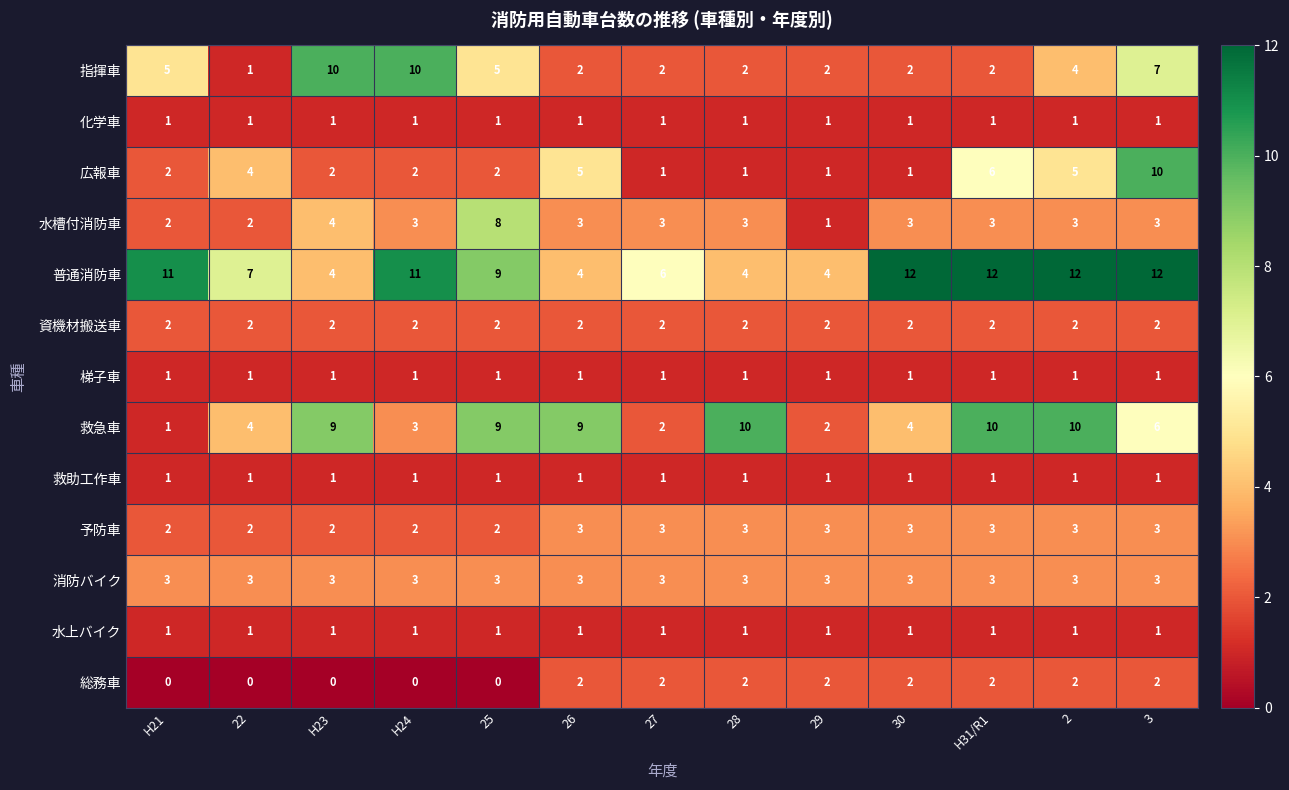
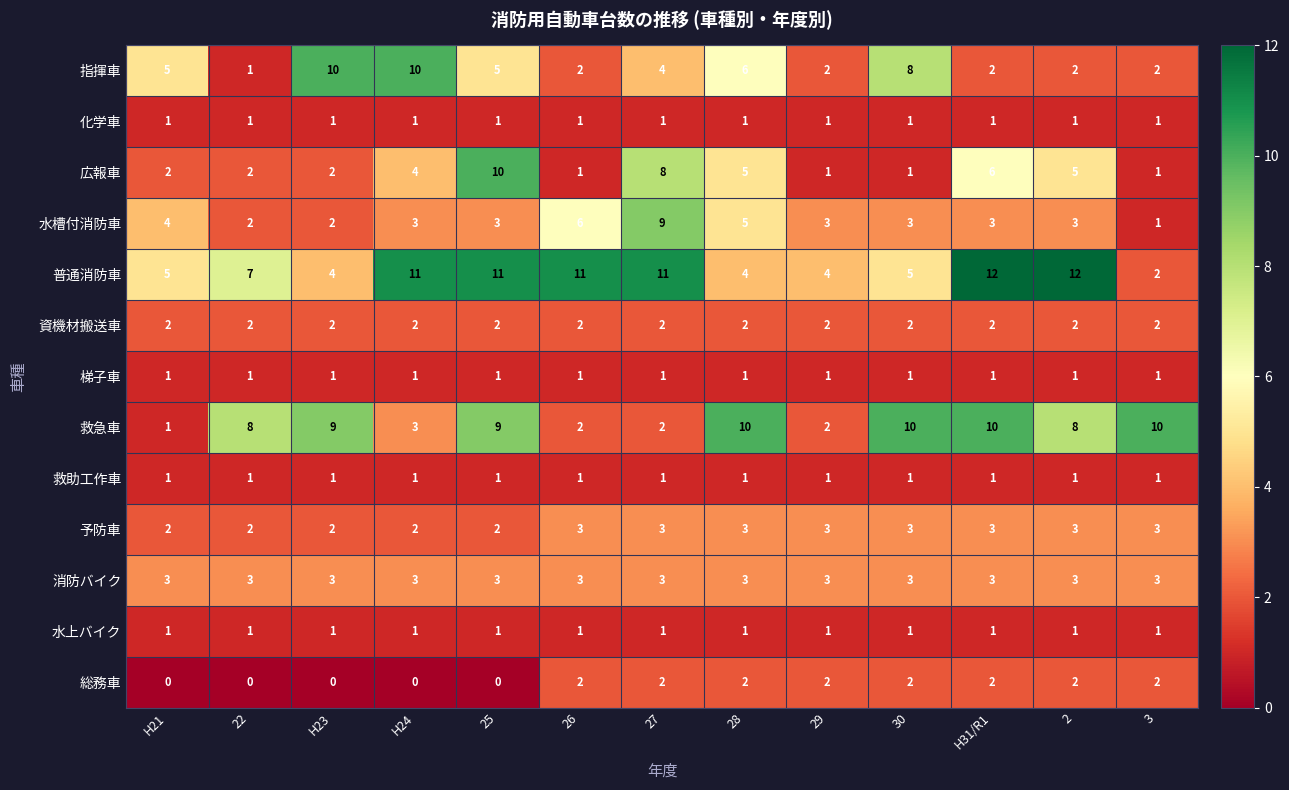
  {
    "指揮車": {
      "H21": 5,
      "22": 1,
      "H23": 10,
      "H24": 10,
      "25": 5,
      "26": 2,
-     "27": 2,
-     "28": 2,
+     "27": 4,
+     "28": 6,
      "29": 2,
-     "30": 2,
+     "30": 8,
      "H31/R1": 2,
-     "2": 4,
-     "3": 7
+     "2": 2,
+     "3": 2
    },
    "化学車": {
      "H21": 1,
      "22": 1,
      "H23": 1,
      "H24": 1,
      "25": 1,
      "26": 1,
      "27": 1,
      "28": 1,
      "29": 1,
      "30": 1,
      "H31/R1": 1,
      "2": 1,
      "3": 1
    },
    "広報車": {
      "H21": 2,
-     "22": 4,
+     "22": 2,
      "H23": 2,
-     "H24": 2,
-     "25": 2,
-     "26": 5,
-     "27": 1,
-     "28": 1,
+     "H24": 4,
+     "25": 10,
+     "26": 1,
+     "27": 8,
+     "28": 5,
      "29": 1,
      "30": 1,
      "H31/R1": 6,
      "2": 5,
-     "3": 10
+     "3": 1
    },
    "水槽付消防車": {
-     "H21": 2,
+     "H21": 4,
      "22": 2,
-     "H23": 4,
+     "H23": 2,
      "H24": 3,
-     "25": 8,
-     "26": 3,
-     "27": 3,
-     "28": 3,
-     "29": 1,
+     "25": 3,
+     "26": 6,
+     "27": 9,
+     "28": 5,
+     "29": 3,
      "30": 3,
      "H31/R1": 3,
      "2": 3,
-     "3": 3
+     "3": 1
    },
    "普通消防車": {
-     "H21": 11,
+     "H21": 5,
      "22": 7,
      "H23": 4,
      "H24": 11,
-     "25": 9,
-     "26": 4,
-     "27": 6,
+     "25": 11,
+     "26": 11,
+     "27": 11,
      "28": 4,
      "29": 4,
-     "30": 12,
+     "30": 5,
      "H31/R1": 12,
      "2": 12,
-     "3": 12
+     "3": 2
    },
    "資機材搬送車": {
      "H21": 2,
      "22": 2,
      "H23": 2,
      "H24": 2,
      "25": 2,
      "26": 2,
      "27": 2,
      "28": 2,
      "29": 2,
      "30": 2,
      "H31/R1": 2,
      "2": 2,
      "3": 2
    },
    "梯子車": {
      "H21": 1,
      "22": 1,
      "H23": 1,
      "H24": 1,
      "25": 1,
      "26": 1,
      "27": 1,
      "28": 1,
      "29": 1,
      "30": 1,
      "H31/R1": 1,
      "2": 1,
      "3": 1
    },
    "救急車": {
      "H21": 1,
-     "22": 4,
+     "22": 8,
      "H23": 9,
      "H24": 3,
      "25": 9,
-     "26": 9,
+     "26": 2,
      "27": 2,
      "28": 10,
      "29": 2,
-     "30": 4,
+     "30": 10,
      "H31/R1": 10,
-     "2": 10,
-     "3": 6
+     "2": 8,
+     "3": 10
    },
    "救助工作車": {
      "H21": 1,
      "22": 1,
      "H23": 1,
      "H24": 1,
      "25": 1,
      "26": 1,
      "27": 1,
      "28": 1,
      "29": 1,
      "30": 1,
      "H31/R1": 1,
      "2": 1,
      "3": 1
    },
    "予防車": {
      "H21": 2,
      "22": 2,
      "H23": 2,
      "H24": 2,
      "25": 2,
      "26": 3,
      "27": 3,
      "28": 3,
      "29": 3,
      "30": 3,
      "H31/R1": 3,
      "2": 3,
      "3": 3
    },
    "消防バイク": {
      "H21": 3,
      "22": 3,
      "H23": 3,
      "H24": 3,
      "25": 3,
      "26": 3,
      "27": 3,
      "28": 3,
      "29": 3,
      "30": 3,
      "H31/R1": 3,
      "2": 3,
      "3": 3
    },
    "水上バイク": {
      "H21": 1,
      "22": 1,
      "H23": 1,
      "H24": 1,
      "25": 1,
      "26": 1,
      "27": 1,
      "28": 1,
      "29": 1,
      "30": 1,
      "H31/R1": 1,
      "2": 1,
      "3": 1
    },
    "総務車": {
      "H21": 0,
      "22": 0,
      "H23": 0,
      "H24": 0,
      "25": 0,
      "26": 2,
      "27": 2,
      "28": 2,
      "29": 2,
      "30": 2,
      "H31/R1": 2,
      "2": 2,
      "3": 2
    }
  }
